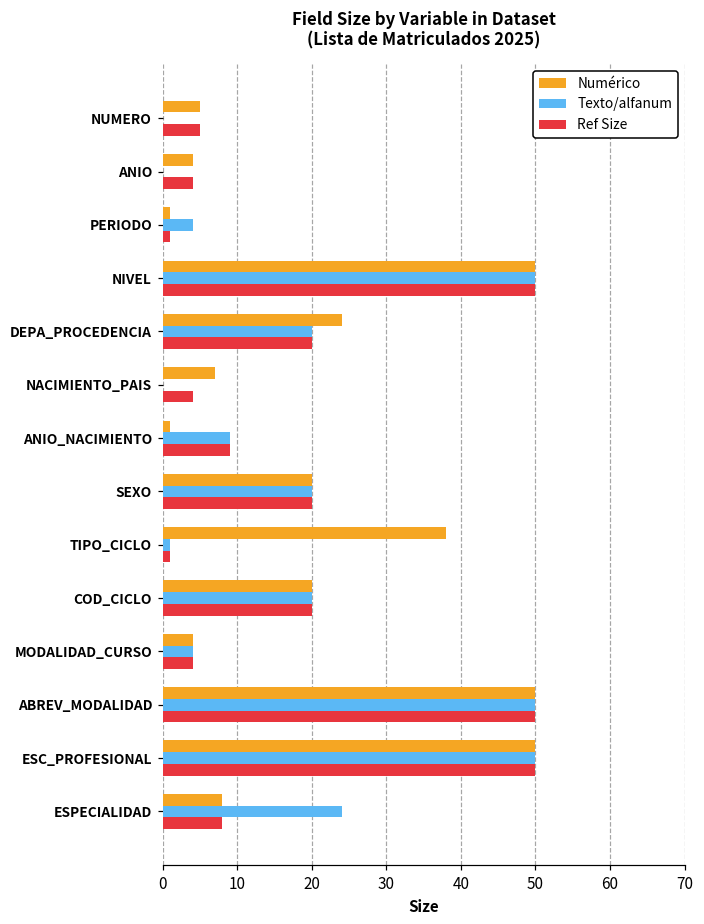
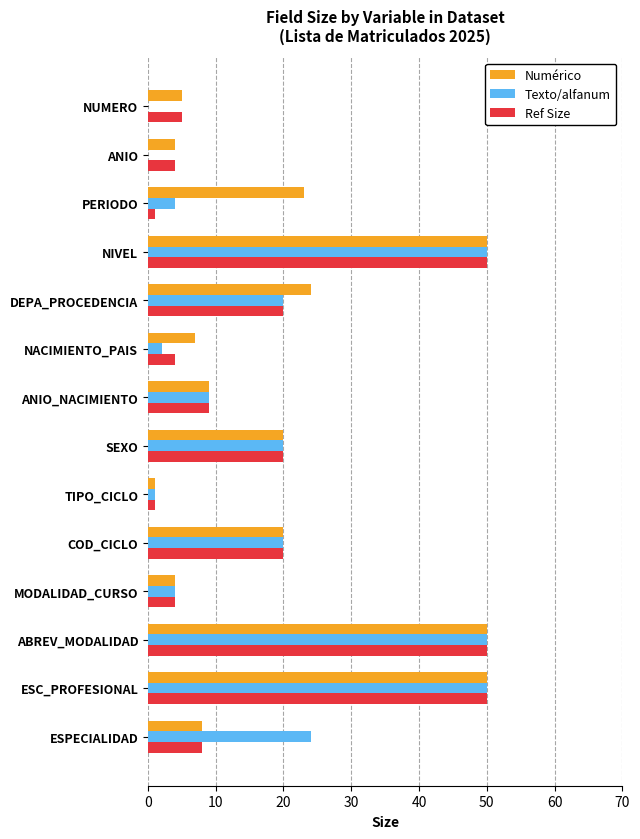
  {
    "Numérico": {
      "NUMERO": 5,
      "ANIO": 4,
-     "PERIODO": 1,
+     "PERIODO": 23,
      "NIVEL": 50,
      "DEPA_PROCEDENCIA": 24,
      "NACIMIENTO_PAIS": 7,
-     "ANIO_NACIMIENTO": 1,
+     "ANIO_NACIMIENTO": 9,
      "SEXO": 20,
-     "TIPO_CICLO": 38,
+     "TIPO_CICLO": 1,
      "COD_CICLO": 20,
      "MODALIDAD_CURSO": 4,
      "ABREV_MODALIDAD": 50,
      "ESC_PROFESIONAL": 50,
      "ESPECIALIDAD": 8
    },
    "Texto/alfanum": {
      "NUMERO": 0,
      "ANIO": 0,
      "PERIODO": 4,
      "NIVEL": 50,
      "DEPA_PROCEDENCIA": 20,
-     "NACIMIENTO_PAIS": 0,
+     "NACIMIENTO_PAIS": 2,
      "ANIO_NACIMIENTO": 9,
      "SEXO": 20,
      "TIPO_CICLO": 1,
      "COD_CICLO": 20,
      "MODALIDAD_CURSO": 4,
      "ABREV_MODALIDAD": 50,
      "ESC_PROFESIONAL": 50,
      "ESPECIALIDAD": 24
    },
    "Ref Size": {
      "NUMERO": 5,
      "ANIO": 4,
      "PERIODO": 1,
      "NIVEL": 50,
      "DEPA_PROCEDENCIA": 20,
      "NACIMIENTO_PAIS": 4,
      "ANIO_NACIMIENTO": 9,
      "SEXO": 20,
      "TIPO_CICLO": 1,
      "COD_CICLO": 20,
      "MODALIDAD_CURSO": 4,
      "ABREV_MODALIDAD": 50,
      "ESC_PROFESIONAL": 50,
      "ESPECIALIDAD": 8
    }
  }
